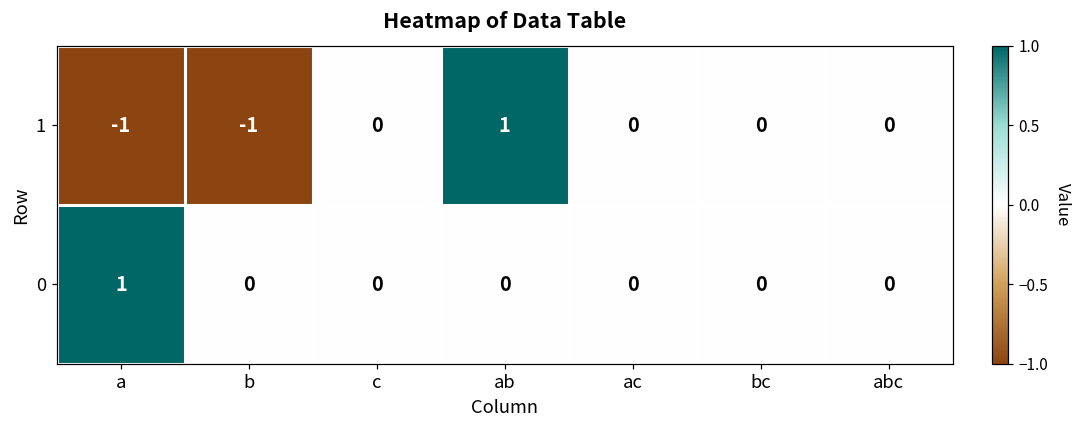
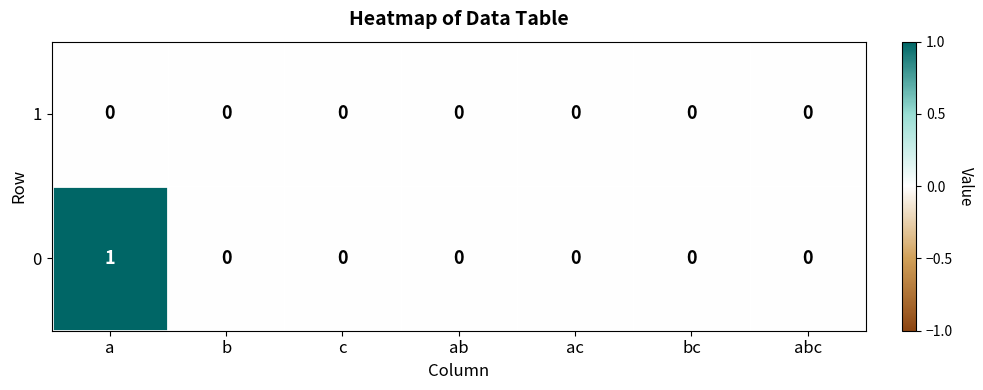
  {
    "1": {
-     "a": -1,
-     "b": -1,
+     "a": 0,
+     "b": 0,
      "c": 0,
-     "ab": 1,
+     "ab": 0,
      "ac": 0,
      "bc": 0,
      "abc": 0
    },
    "0": {
      "a": 1,
      "b": 0,
      "c": 0,
      "ab": 0,
      "ac": 0,
      "bc": 0,
      "abc": 0
    }
  }
